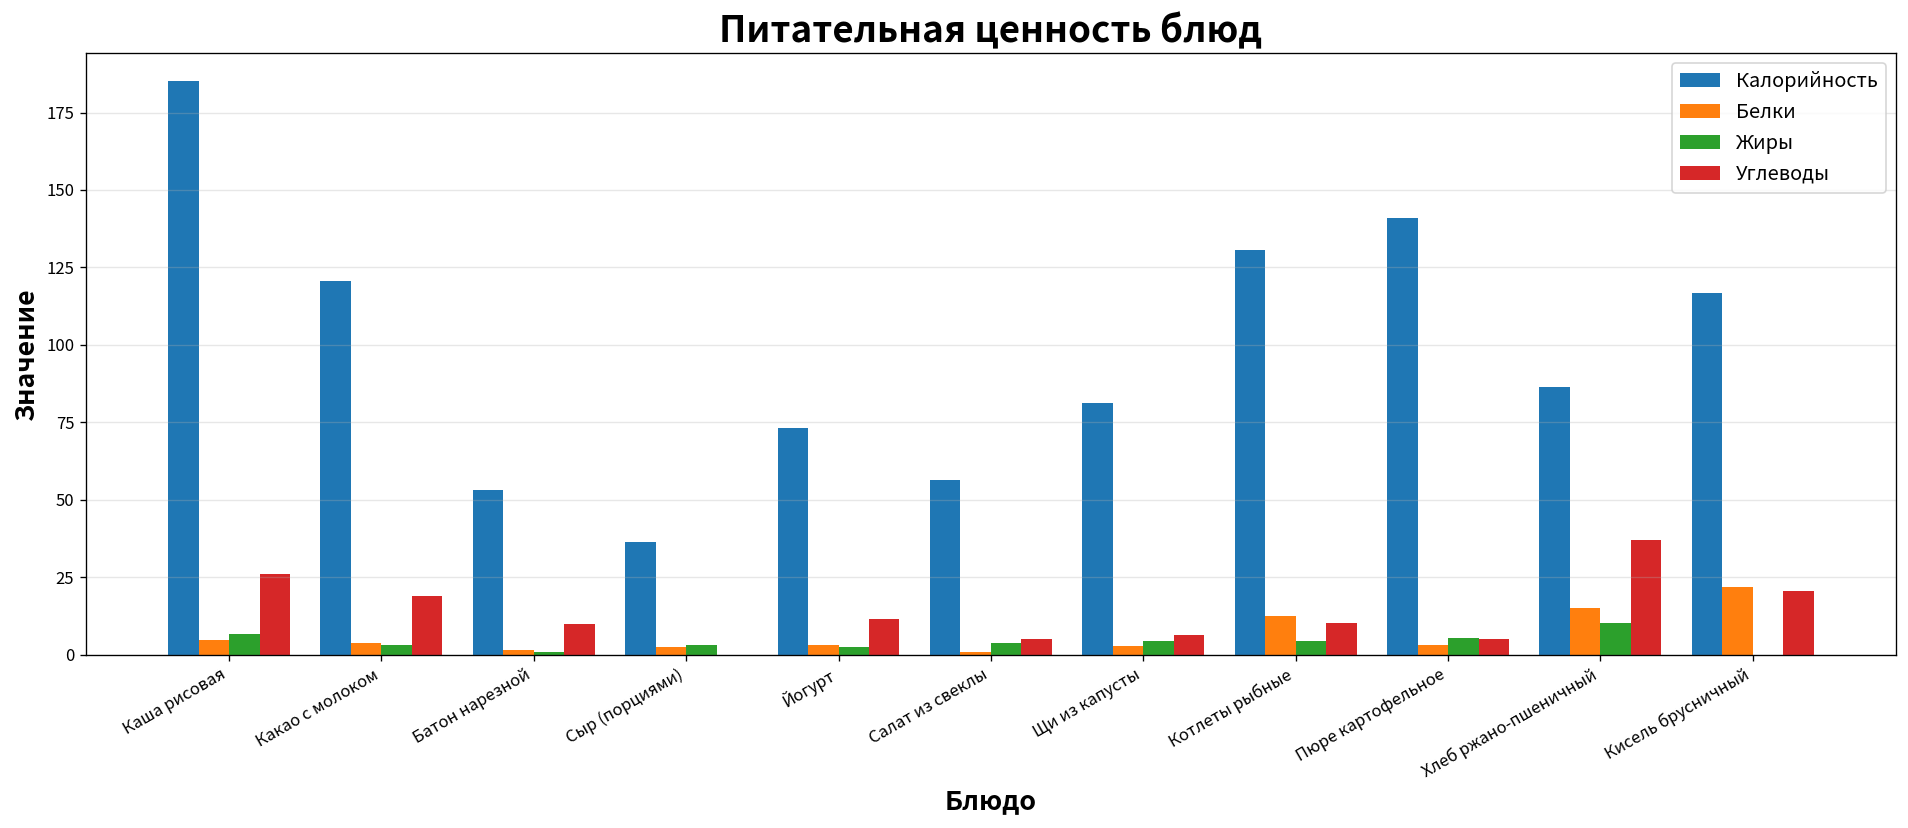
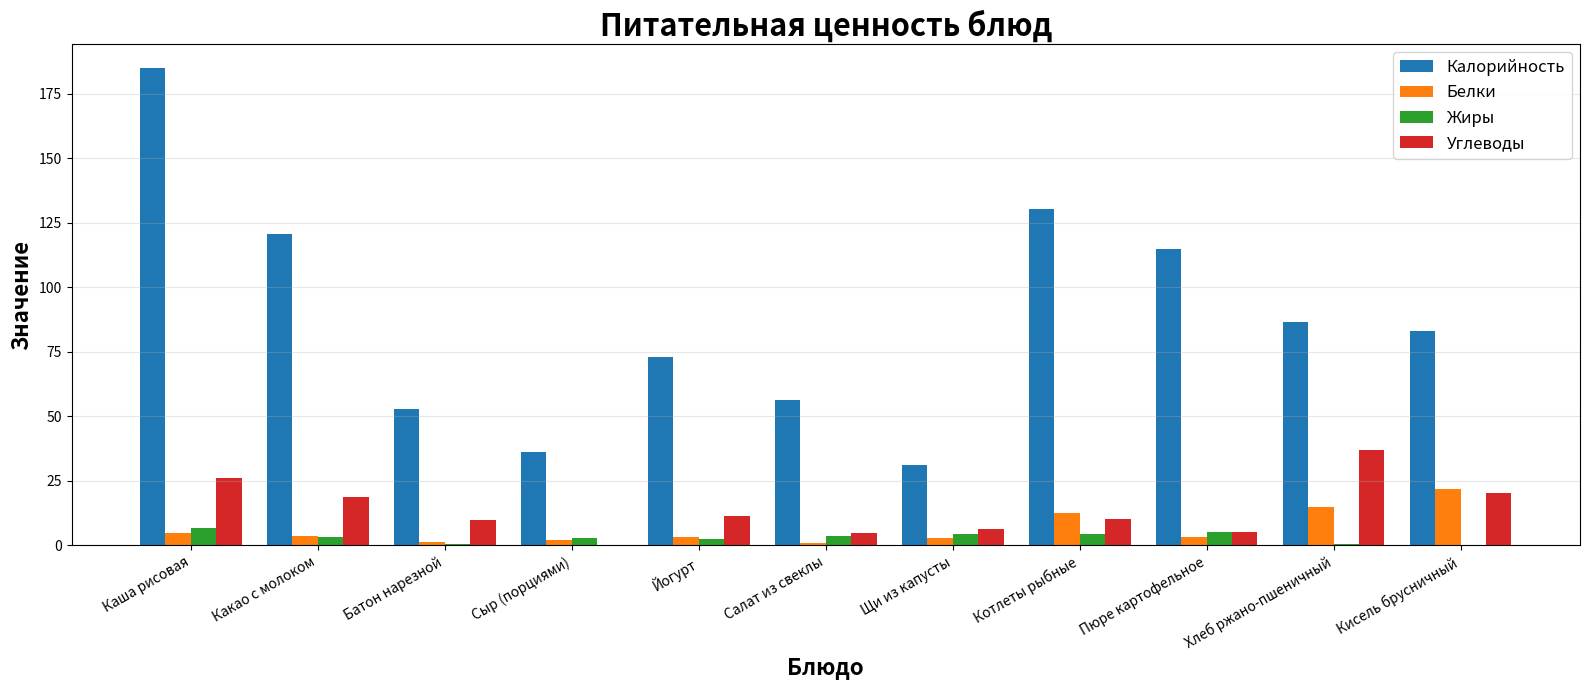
  {
    "Калорийность": {
      "Каша рисовая": 185,
      "Какао с молоком": 121,
      "Батон нарезной": 53,
      "Сыр (порциями)": 36,
      "Йогурт": 73,
      "Салат из свеклы": 56,
-     "Щи из капусты": 81,
+     "Щи из капусты": 31,
      "Котлеты рыбные": 131,
-     "Пюре картофельное": 141,
+     "Пюре картофельное": 115,
      "Хлеб ржано-пшеничный": 86,
-     "Кисель брусничный": 117
+     "Кисель брусничный": 83
    },
    "Белки": {
      "Каша рисовая": 5,
      "Какао с молоком": 4,
      "Батон нарезной": 1,
      "Сыр (порциями)": 2,
      "Йогурт": 3,
      "Щи из капусты": 3,
      "Котлеты рыбные": 13,
      "Пюре картофельное": 3,
      "Хлеб ржано-пшеничный": 15,
      "Кисель брусничный": 22
    },
    "Жиры": {
      "Каша рисовая": 7,
      "Какао с молоком": 3,
      "Сыр (порциями)": 3,
      "Йогурт": 2,
      "Салат из свеклы": 4,
      "Щи из капусты": 4,
      "Котлеты рыбные": 4,
      "Пюре картофельное": 5,
-     "Хлеб ржано-пшеничный": 10,
+     "Хлеб ржано-пшеничный": 0,
      "Кисель брусничный": 0
    },
    "Углеводы": {
      "Каша рисовая": 26,
      "Какао с молоком": 19,
      "Батон нарезной": 10,
      "Сыр (порциями)": 0,
      "Йогурт": 12,
      "Салат из свеклы": 5,
      "Щи из капусты": 6,
      "Котлеты рыбные": 10,
      "Пюре картофельное": 5,
      "Хлеб ржано-пшеничный": 37,
      "Кисель брусничный": 21
    }
  }
